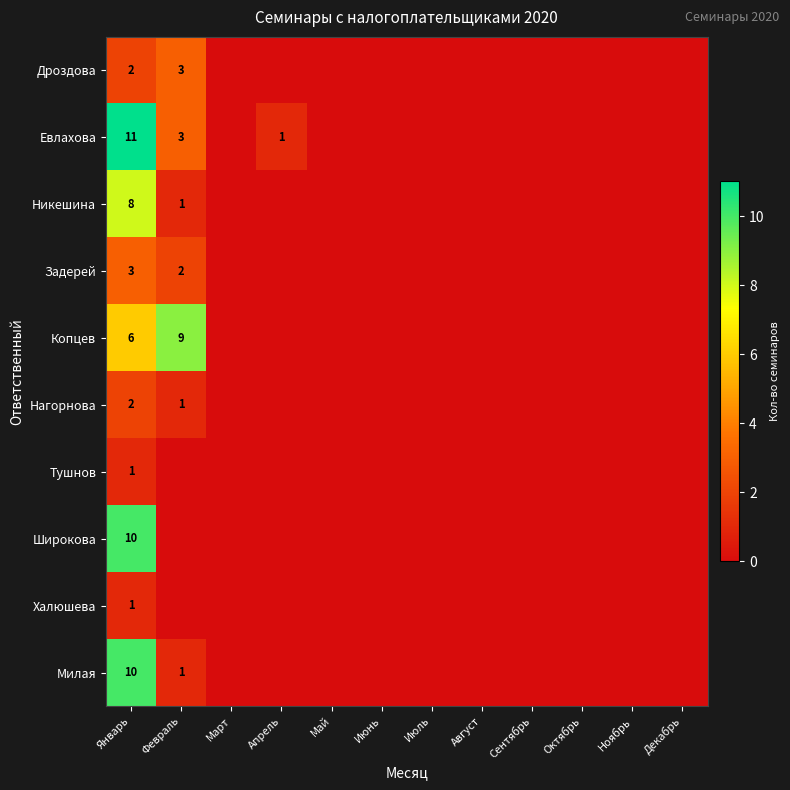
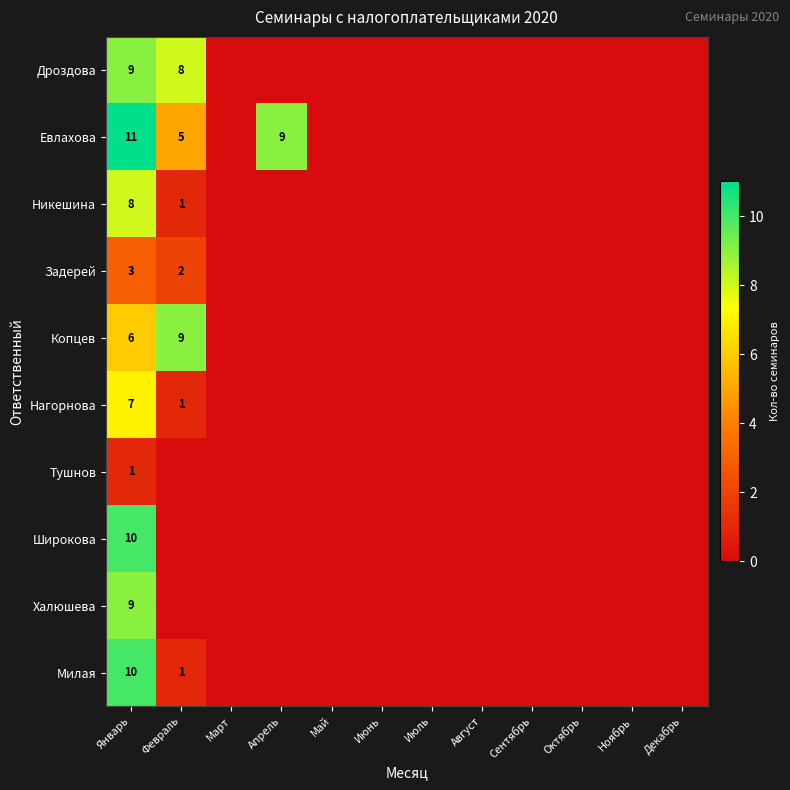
  {
    "Дроздова": {
-     "Январь": 2,
-     "Февраль": 3
+     "Январь": 9,
+     "Февраль": 8
    },
    "Евлахова": {
      "Январь": 11,
-     "Февраль": 3,
-     "Апрель": 1
+     "Февраль": 5,
+     "Апрель": 9
    },
    "Никешина": {
      "Январь": 8,
      "Февраль": 1
    },
    "Задерей": {
      "Январь": 3,
      "Февраль": 2
    },
    "Копцев": {
      "Январь": 6,
      "Февраль": 9
    },
    "Нагорнова": {
-     "Январь": 2,
+     "Январь": 7,
      "Февраль": 1
    },
    "Тушнов": {
      "Январь": 1
    },
    "Широкова": {
      "Январь": 10
    },
    "Халюшева": {
-     "Январь": 1
+     "Январь": 9
    },
    "Милая": {
      "Январь": 10,
      "Февраль": 1
    }
  }
